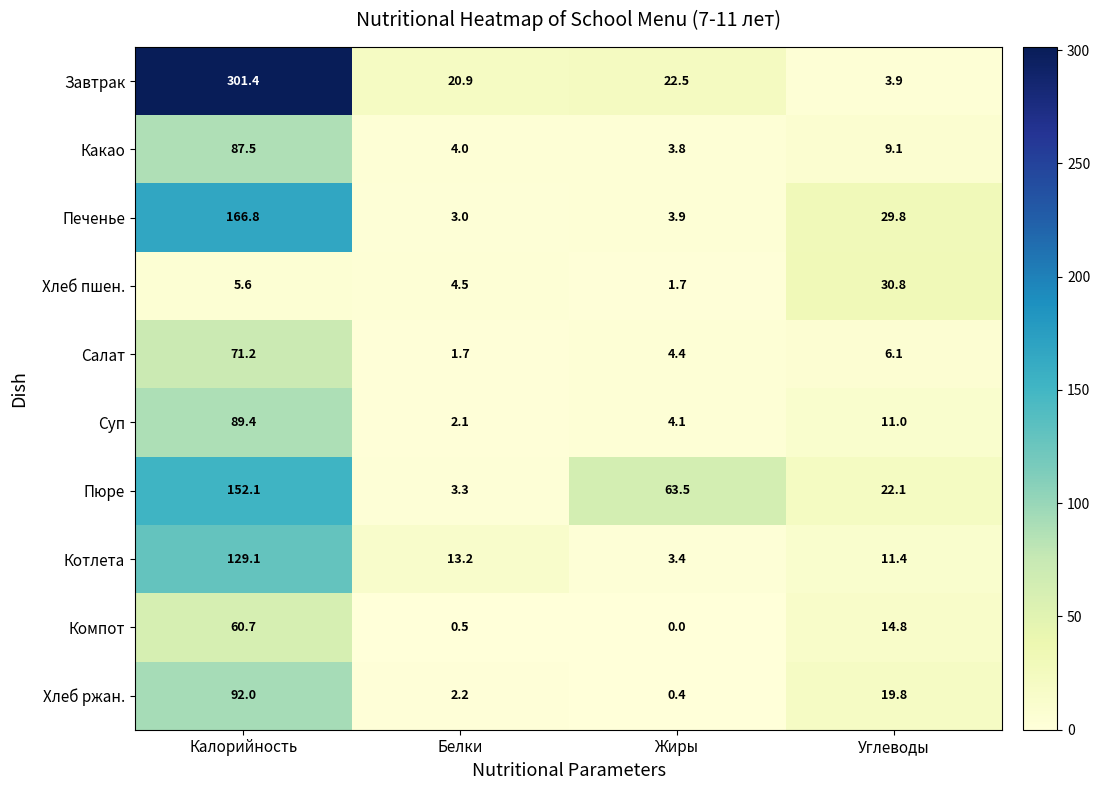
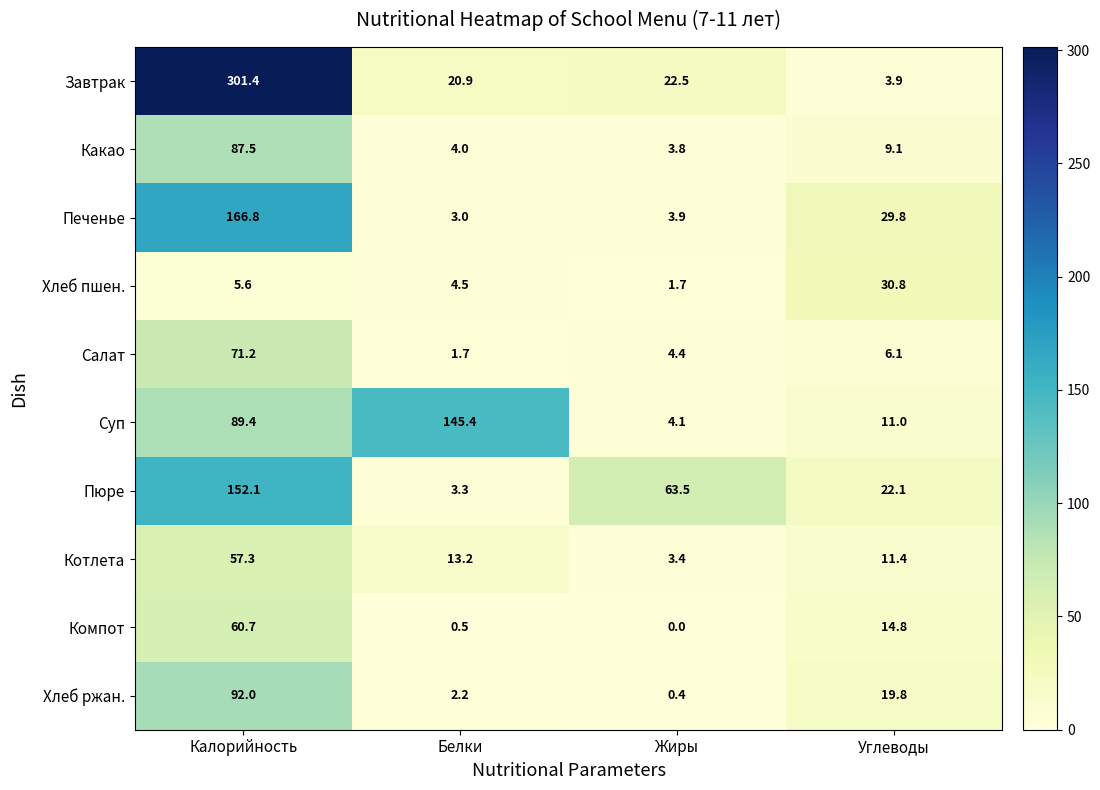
  {
    "Завтрак": {
      "Калорийность": 301.4,
      "Белки": 20.9,
      "Жиры": 22.5,
      "Углеводы": 3.9
    },
    "Какао": {
      "Калорийность": 87.5,
      "Белки": 4.0,
      "Жиры": 3.8,
      "Углеводы": 9.1
    },
    "Печенье": {
      "Калорийность": 166.8,
      "Белки": 3.0,
      "Жиры": 3.9,
      "Углеводы": 29.8
    },
    "Хлеб пшен.": {
      "Калорийность": 5.6,
      "Белки": 4.5,
      "Жиры": 1.7,
      "Углеводы": 30.8
    },
    "Салат": {
      "Калорийность": 71.2,
      "Белки": 1.7,
      "Жиры": 4.4,
      "Углеводы": 6.1
    },
    "Суп": {
      "Калорийность": 89.4,
-     "Белки": 2.1,
+     "Белки": 145.4,
      "Жиры": 4.1,
      "Углеводы": 11.0
    },
    "Пюре": {
      "Калорийность": 152.1,
      "Белки": 3.3,
      "Жиры": 63.5,
      "Углеводы": 22.1
    },
    "Котлета": {
-     "Калорийность": 129.1,
+     "Калорийность": 57.3,
      "Белки": 13.2,
      "Жиры": 3.4,
      "Углеводы": 11.4
    },
    "Компот": {
      "Калорийность": 60.7,
      "Белки": 0.5,
      "Жиры": 0.0,
      "Углеводы": 14.8
    },
    "Хлеб ржан.": {
      "Калорийность": 92.0,
      "Белки": 2.2,
      "Жиры": 0.4,
      "Углеводы": 19.8
    }
  }
